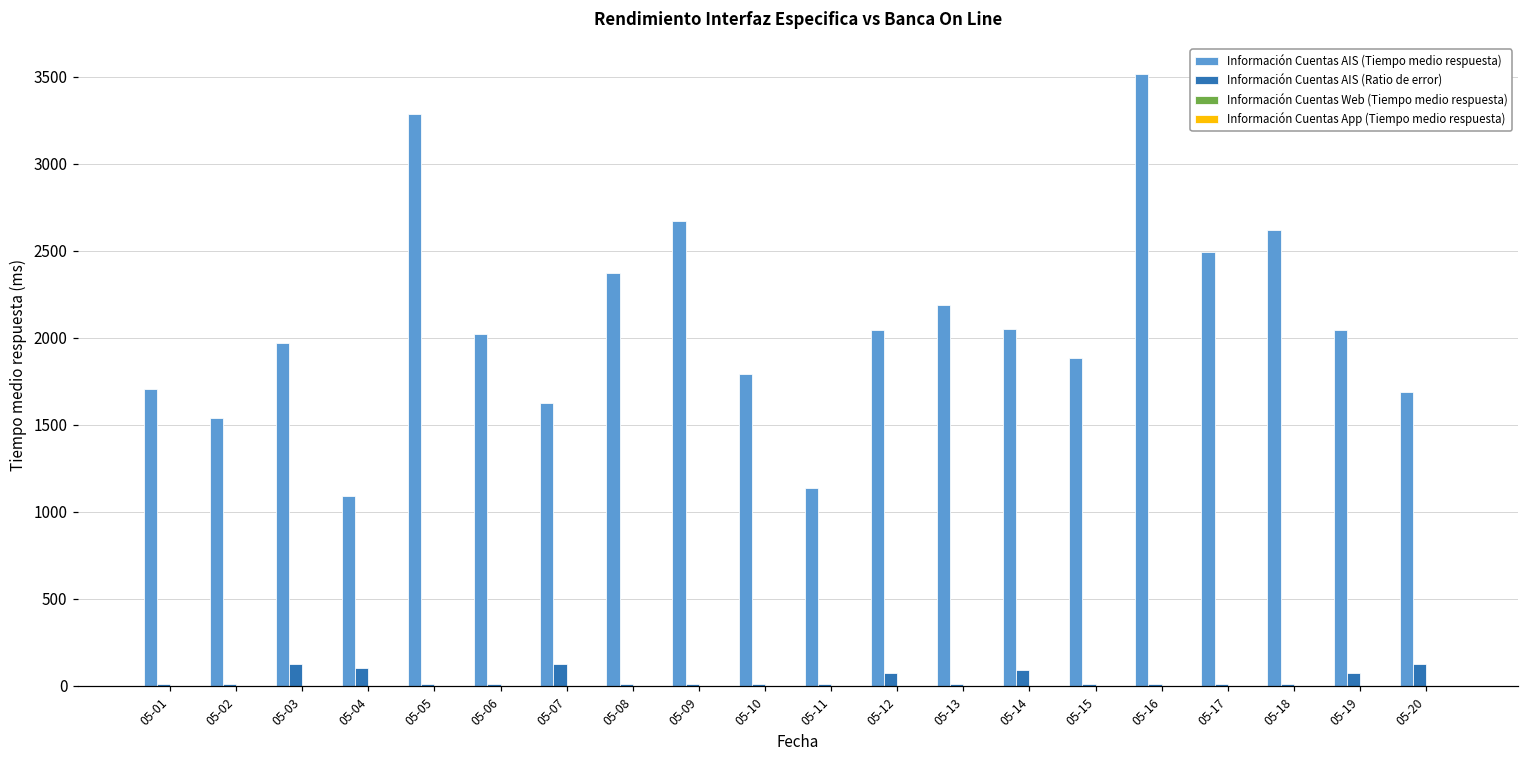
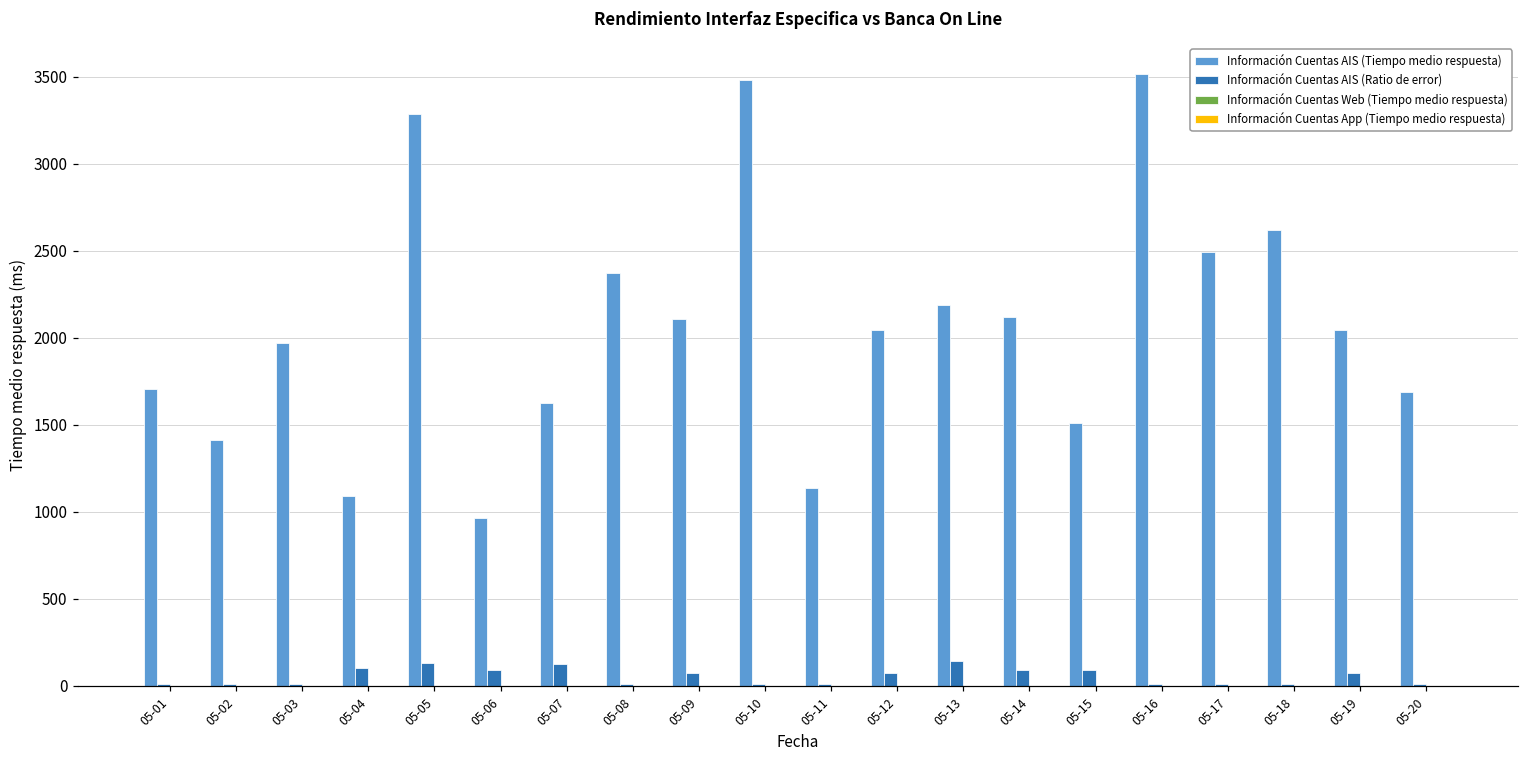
  {
    "Información Cuentas AIS (Tiempo medio respuesta)": {
      "05-01": 1700,
-     "05-02": 1540,
+     "05-02": 1410,
      "05-03": 1970,
      "05-04": 1090,
      "05-05": 3290,
-     "05-06": 2020,
+     "05-06": 970,
      "05-07": 1630,
      "05-08": 2370,
-     "05-09": 2670,
-     "05-10": 1790,
+     "05-09": 2110,
+     "05-10": 3480,
      "05-11": 1140,
      "05-12": 2050,
      "05-13": 2190,
-     "05-14": 2050,
-     "05-15": 1890,
+     "05-14": 2120,
+     "05-15": 1510,
      "05-16": 3520,
      "05-17": 2490,
      "05-18": 2620,
      "05-19": 2050,
      "05-20": 1690
    },
    "Información Cuentas AIS (Ratio de error)": {
-     "05-03": 120,
+     "05-03": 10,
      "05-04": 110,
-     "05-05": 10,
-     "05-06": 10,
+     "05-05": 130,
+     "05-06": 90,
      "05-07": 130,
-     "05-09": 10,
+     "05-09": 80,
      "05-12": 70,
-     "05-13": 10,
+     "05-13": 140,
      "05-14": 90,
-     "05-15": 10,
+     "05-15": 90,
      "05-19": 70,
-     "05-20": 120
+     "05-20": 10
    },
    "Información Cuentas Web (Tiempo medio respuesta)": {
      "05-01": 0,
      "05-02": 0,
      "05-03": 0,
      "05-04": 0,
      "05-05": 0,
      "05-06": 0,
      "05-07": 0,
      "05-08": 0,
      "05-09": 0,
      "05-10": 0,
      "05-11": 0,
      "05-12": 0,
      "05-13": 0,
      "05-14": 0,
      "05-15": 0,
      "05-16": 0,
      "05-17": 0,
      "05-18": 0,
      "05-19": 0,
      "05-20": 0
    },
    "Información Cuentas App (Tiempo medio respuesta)": {
      "05-01": 0,
      "05-02": 0,
      "05-03": 0,
      "05-04": 0,
      "05-05": 0,
      "05-06": 0,
      "05-07": 0,
      "05-08": 0,
      "05-09": 0,
      "05-10": 0,
      "05-11": 0,
      "05-12": 0,
      "05-13": 0,
      "05-14": 0,
      "05-15": 0,
      "05-16": 0,
      "05-17": 0,
      "05-18": 0,
      "05-19": 0,
      "05-20": 0
    }
  }
